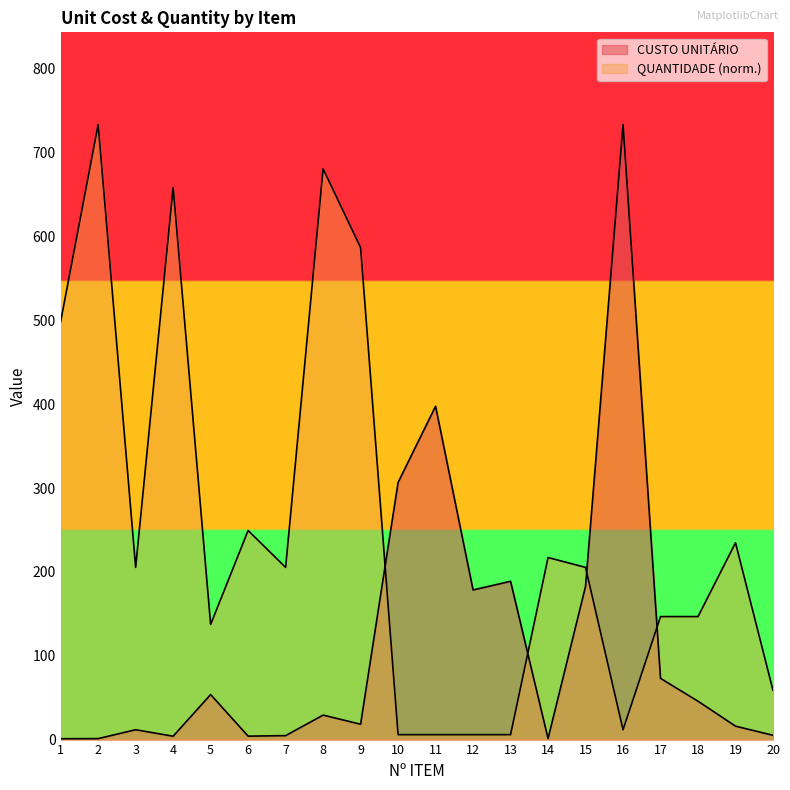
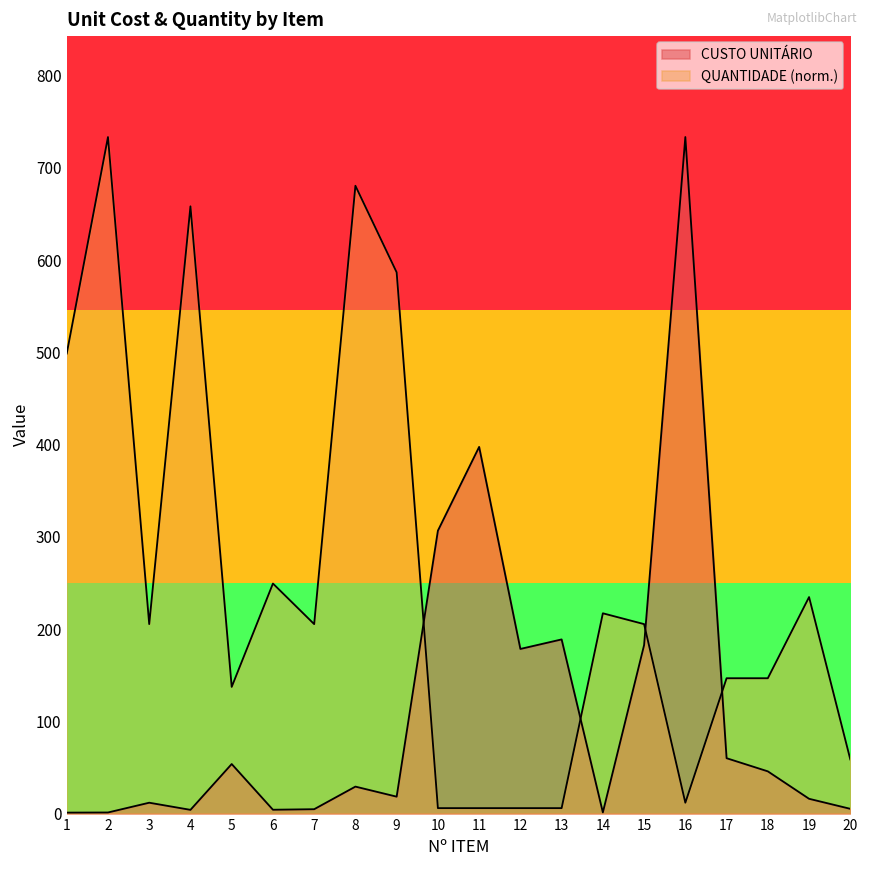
  {
    "CUSTO UNITÁRIO": {
      "1": 0,
      "2": 0,
      "3": 10,
      "4": 0,
      "5": 50,
      "6": 0,
      "7": 0,
      "8": 30,
      "9": 20,
      "10": 310,
      "11": 400,
      "12": 180,
      "13": 190,
      "14": 0,
      "15": 180,
      "16": 730,
-     "17": 70,
+     "17": 60,
      "18": 50,
      "19": 20,
      "20": 10
    },
    "QUANTIDADE (norm.)": {
      "1": 500,
      "2": 730,
      "3": 210,
      "4": 660,
      "5": 140,
      "6": 250,
      "7": 210,
      "8": 680,
      "9": 590,
      "10": 10,
      "11": 10,
      "12": 10,
      "13": 10,
      "14": 220,
      "15": 210,
      "16": 10,
      "17": 150,
      "18": 150,
      "19": 230,
      "20": 60
    }
  }
